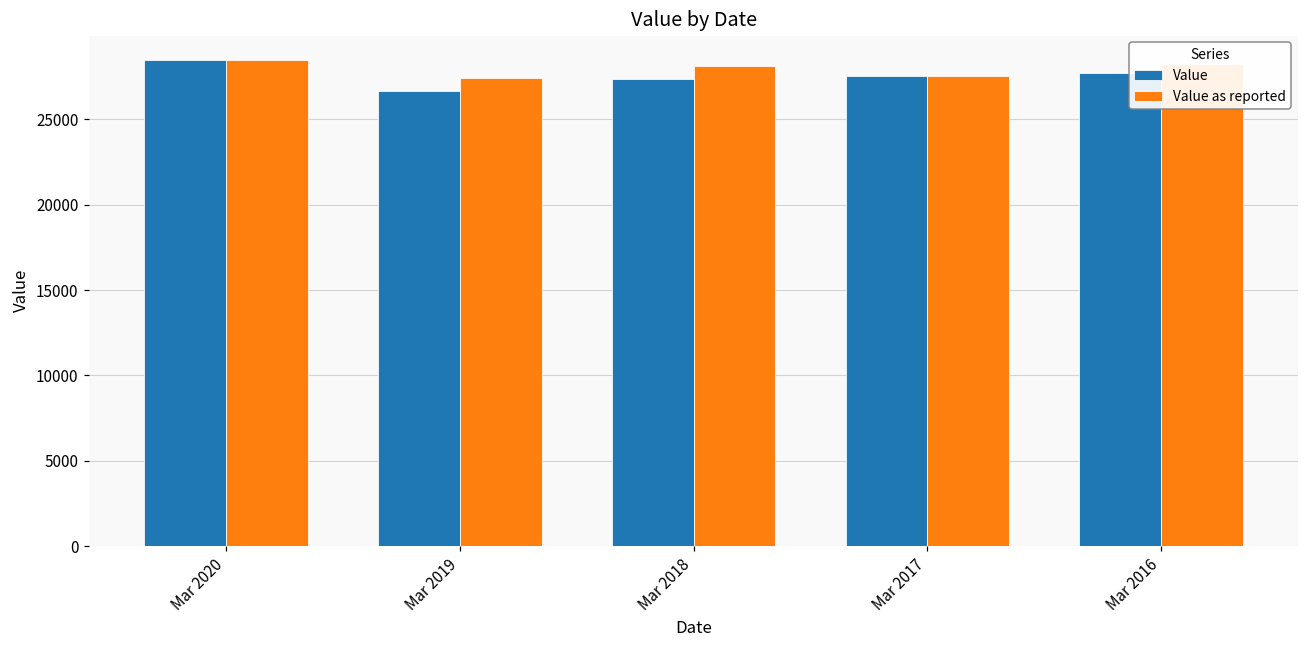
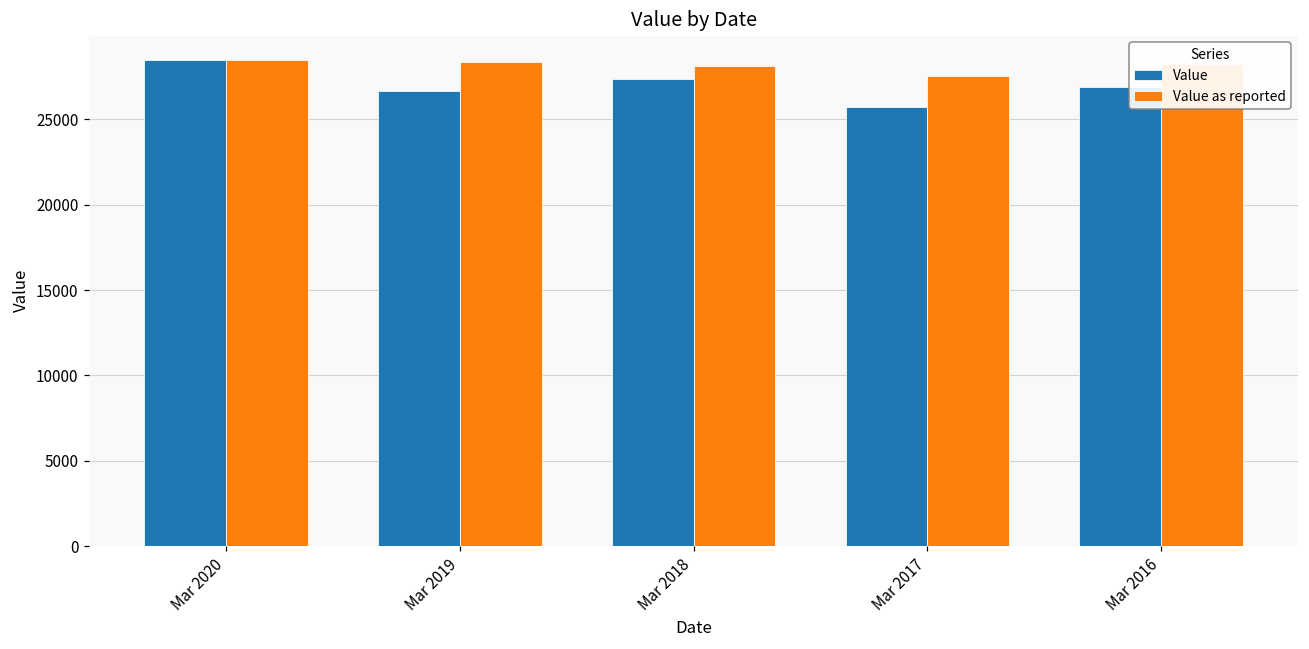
  {
    "Value": {
      "Mar 2020": 28500,
      "Mar 2019": 26600,
      "Mar 2018": 27300,
-     "Mar 2017": 27500,
-     "Mar 2016": 27700
+     "Mar 2017": 25700,
+     "Mar 2016": 26900
    },
    "Value as reported": {
      "Mar 2020": 28500,
-     "Mar 2019": 27400,
+     "Mar 2019": 28400,
      "Mar 2018": 28100,
      "Mar 2017": 27500
    }
  }
